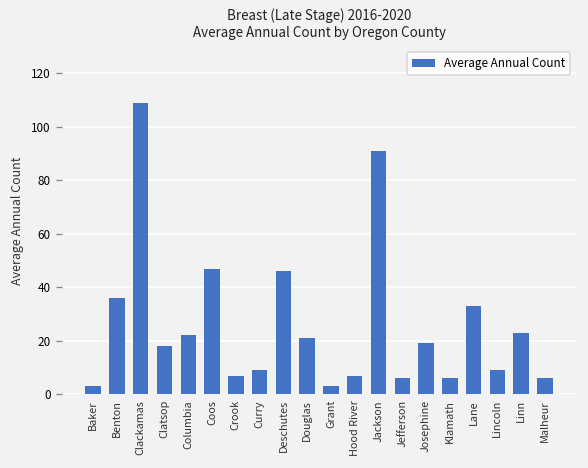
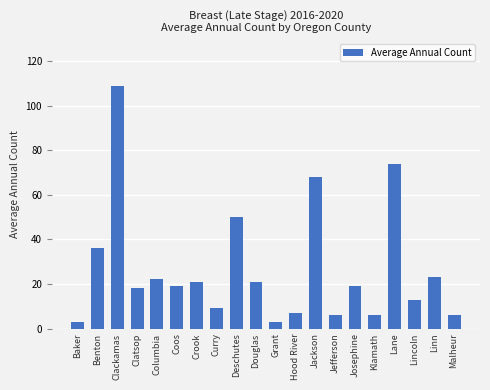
  {
    "Baker": 3,
    "Benton": 36,
    "Clackamas": 109,
    "Clatsop": 18,
    "Columbia": 22,
-   "Coos": 47,
-   "Crook": 7,
+   "Coos": 19,
+   "Crook": 21,
    "Curry": 9,
-   "Deschutes": 46,
+   "Deschutes": 50,
    "Douglas": 21,
    "Grant": 3,
    "Hood River": 7,
-   "Jackson": 91,
+   "Jackson": 68,
    "Jefferson": 6,
    "Josephine": 19,
    "Klamath": 6,
-   "Lane": 33,
-   "Lincoln": 9,
+   "Lane": 74,
+   "Lincoln": 13,
    "Linn": 23,
    "Malheur": 6
  }
